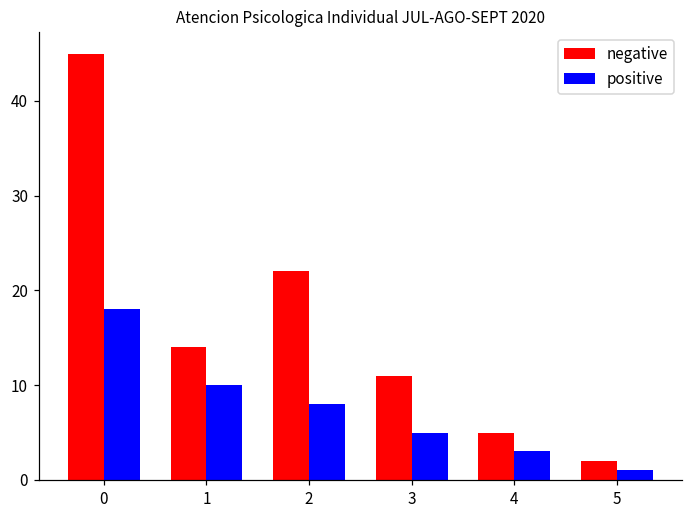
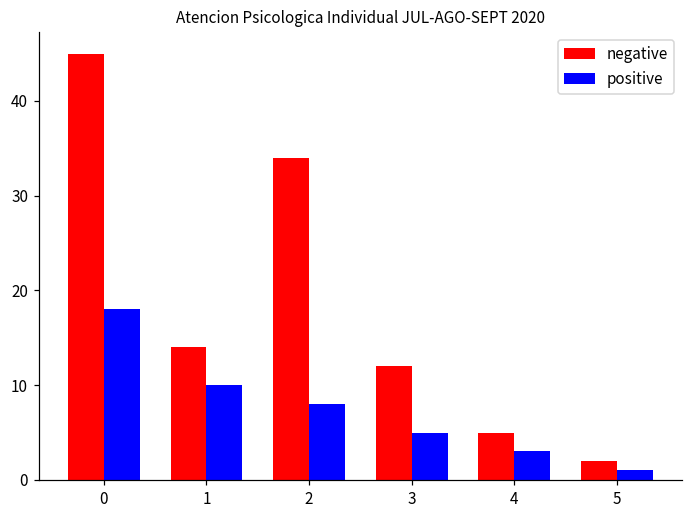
  {
    "negative": {
      "0": 45,
      "1": 14,
-     "2": 22,
-     "3": 11,
+     "2": 34,
+     "3": 12,
      "4": 5,
      "5": 2
    },
    "positive": {
      "0": 18,
      "1": 10,
      "2": 8,
      "3": 5,
      "4": 3,
      "5": 1
    }
  }
